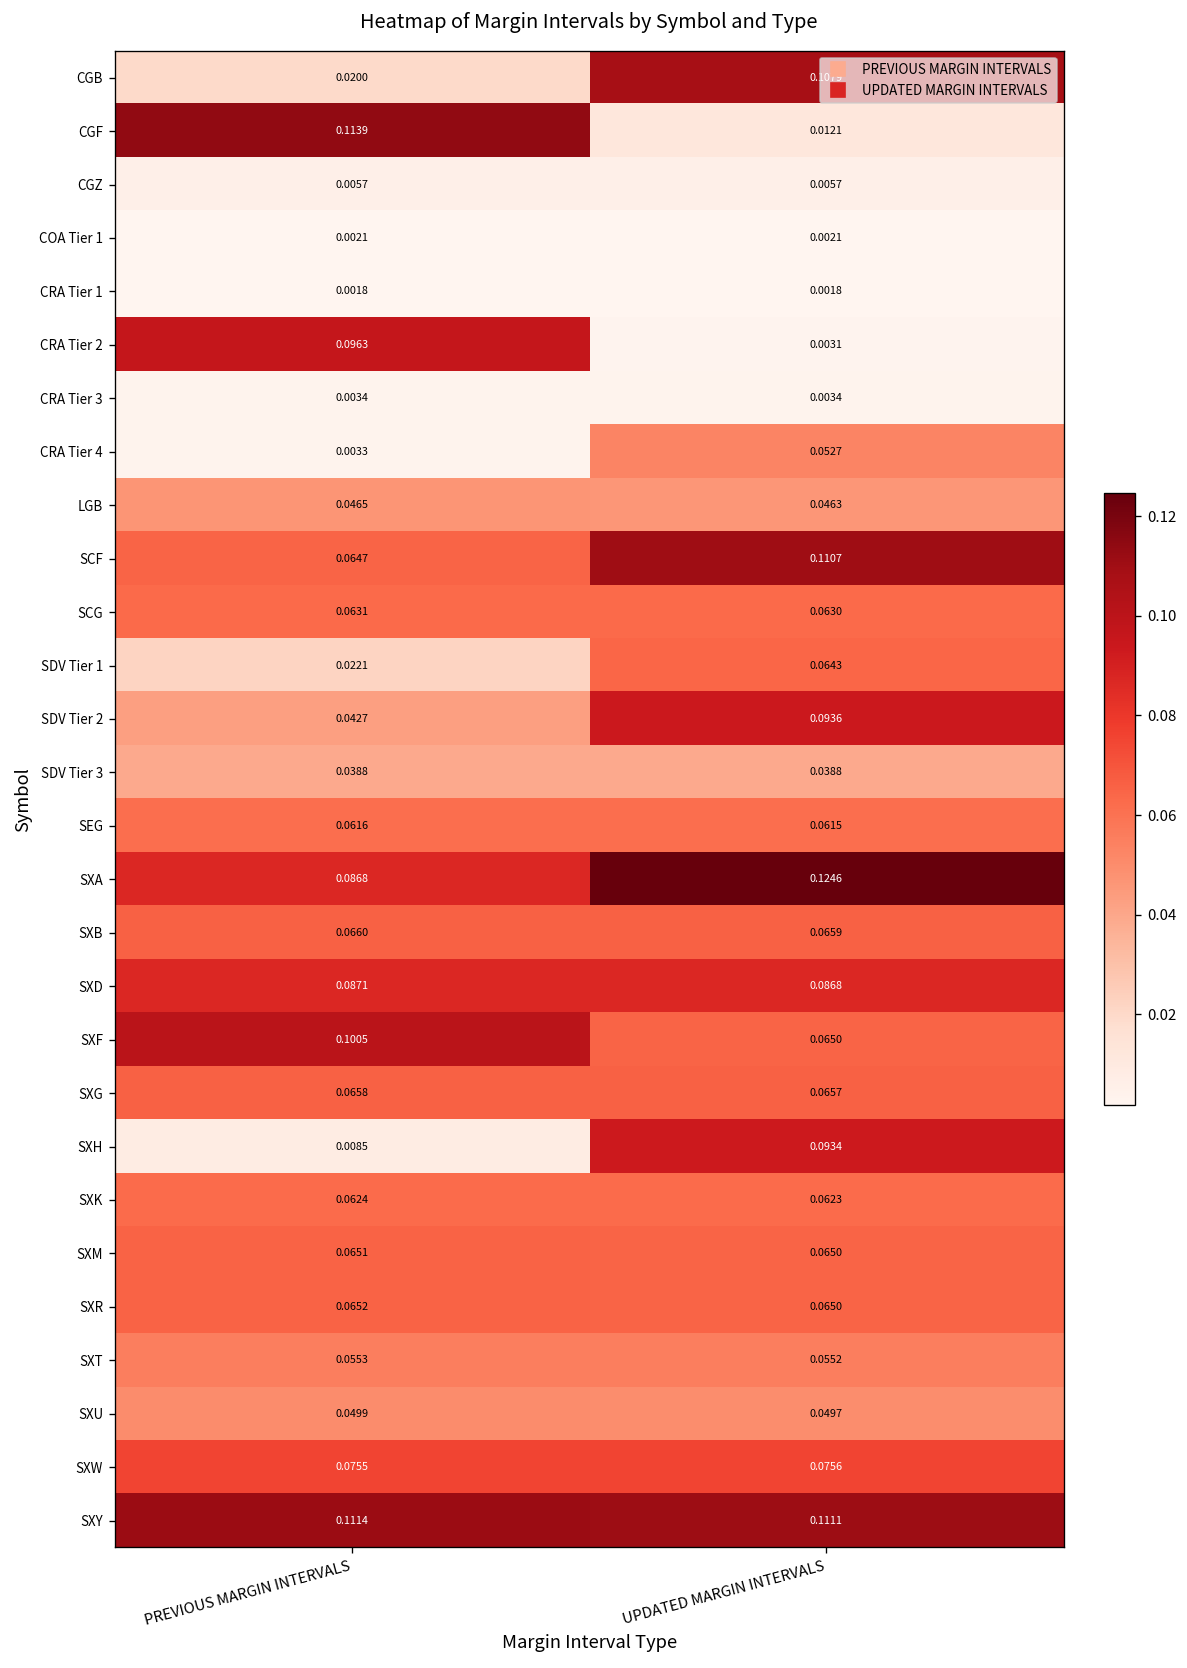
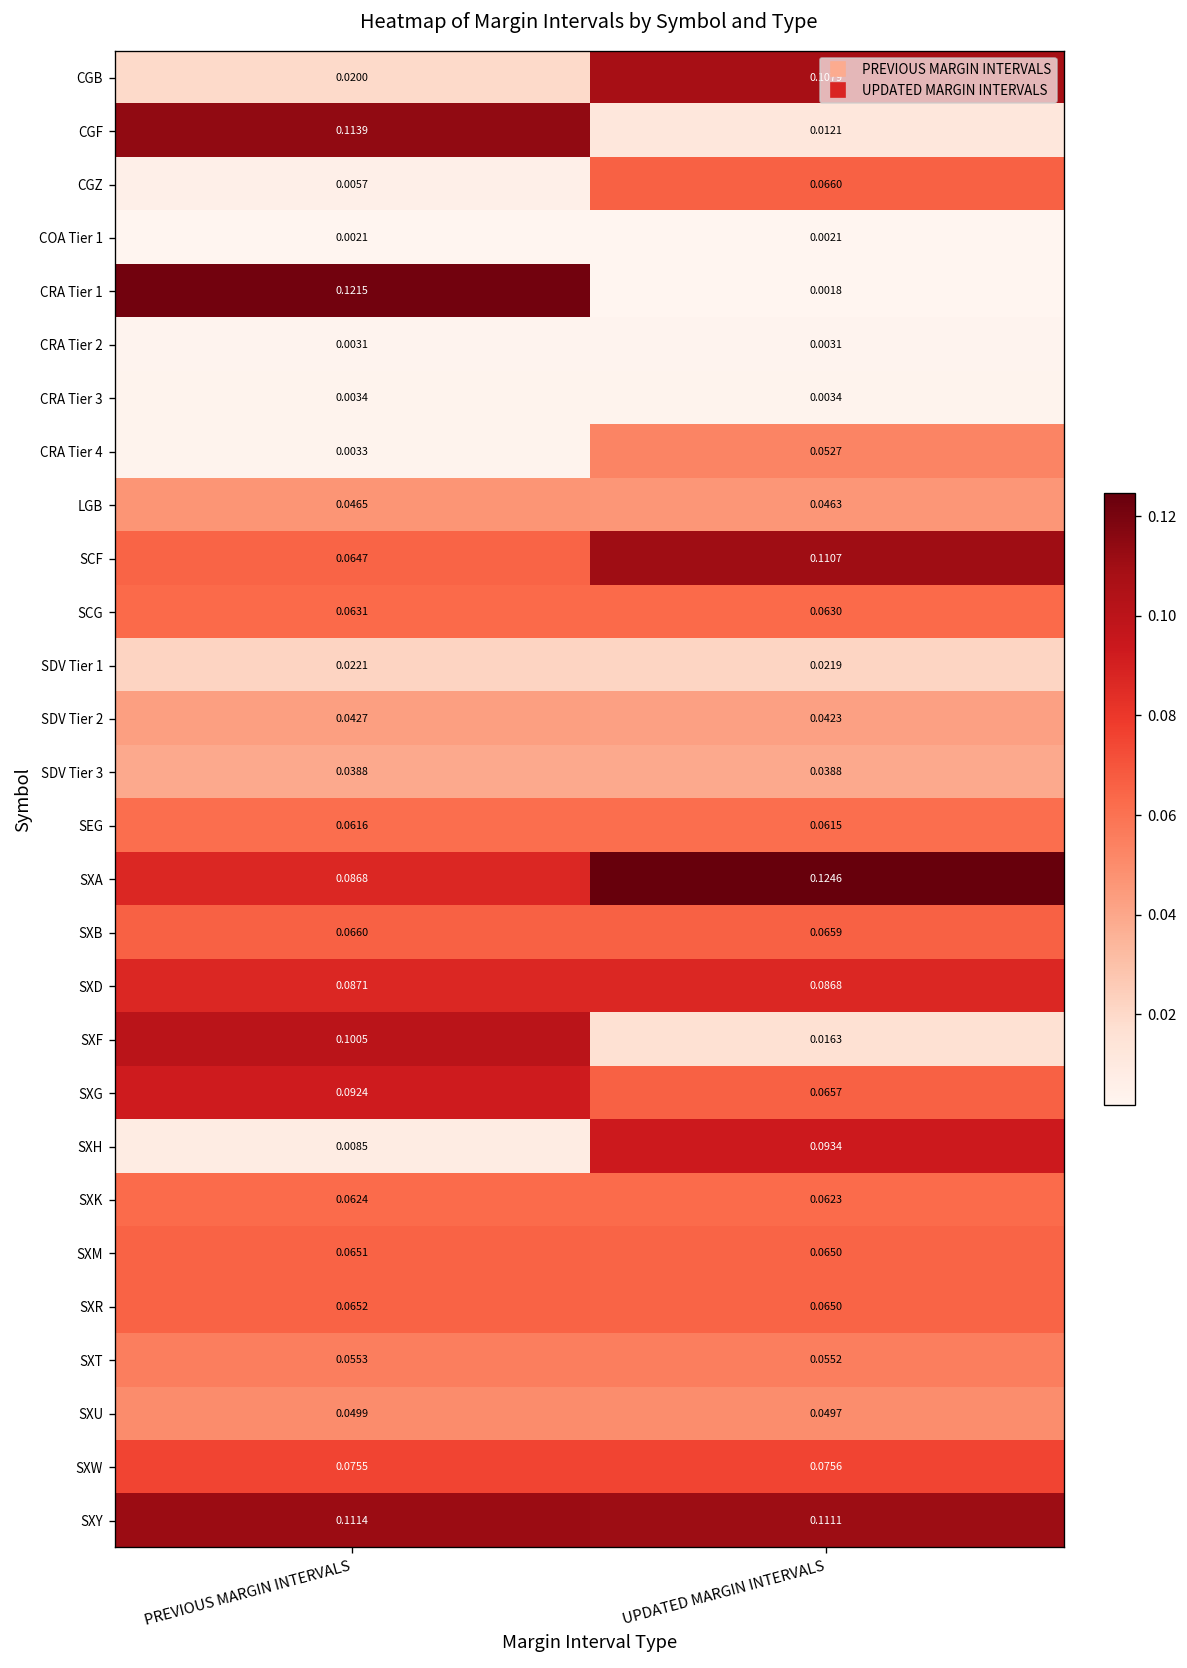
  {
    "CGB": {
      "PREVIOUS MARGIN INTERVALS": 0.0200
    },
    "CGF": {
      "PREVIOUS MARGIN INTERVALS": 0.1139,
      "UPDATED MARGIN INTERVALS": 0.0121
    },
    "CGZ": {
      "PREVIOUS MARGIN INTERVALS": 0.0057,
-     "UPDATED MARGIN INTERVALS": 0.0057
+     "UPDATED MARGIN INTERVALS": 0.0660
    },
    "COA Tier 1": {
      "PREVIOUS MARGIN INTERVALS": 0.0021,
      "UPDATED MARGIN INTERVALS": 0.0021
    },
    "CRA Tier 1": {
-     "PREVIOUS MARGIN INTERVALS": 0.0018,
+     "PREVIOUS MARGIN INTERVALS": 0.1215,
      "UPDATED MARGIN INTERVALS": 0.0018
    },
    "CRA Tier 2": {
-     "PREVIOUS MARGIN INTERVALS": 0.0963,
+     "PREVIOUS MARGIN INTERVALS": 0.0031,
      "UPDATED MARGIN INTERVALS": 0.0031
    },
    "CRA Tier 3": {
      "PREVIOUS MARGIN INTERVALS": 0.0034,
      "UPDATED MARGIN INTERVALS": 0.0034
    },
    "CRA Tier 4": {
      "PREVIOUS MARGIN INTERVALS": 0.0033,
      "UPDATED MARGIN INTERVALS": 0.0527
    },
    "LGB": {
      "PREVIOUS MARGIN INTERVALS": 0.0465,
      "UPDATED MARGIN INTERVALS": 0.0463
    },
    "SCF": {
      "PREVIOUS MARGIN INTERVALS": 0.0647,
      "UPDATED MARGIN INTERVALS": 0.1107
    },
    "SCG": {
      "PREVIOUS MARGIN INTERVALS": 0.0631,
      "UPDATED MARGIN INTERVALS": 0.0630
    },
    "SDV Tier 1": {
      "PREVIOUS MARGIN INTERVALS": 0.0221,
-     "UPDATED MARGIN INTERVALS": 0.0643
+     "UPDATED MARGIN INTERVALS": 0.0219
    },
    "SDV Tier 2": {
      "PREVIOUS MARGIN INTERVALS": 0.0427,
-     "UPDATED MARGIN INTERVALS": 0.0936
+     "UPDATED MARGIN INTERVALS": 0.0423
    },
    "SDV Tier 3": {
      "PREVIOUS MARGIN INTERVALS": 0.0388,
      "UPDATED MARGIN INTERVALS": 0.0388
    },
    "SEG": {
      "PREVIOUS MARGIN INTERVALS": 0.0616,
      "UPDATED MARGIN INTERVALS": 0.0615
    },
    "SXA": {
      "PREVIOUS MARGIN INTERVALS": 0.0868,
      "UPDATED MARGIN INTERVALS": 0.1246
    },
    "SXB": {
      "PREVIOUS MARGIN INTERVALS": 0.0660,
      "UPDATED MARGIN INTERVALS": 0.0659
    },
    "SXD": {
      "PREVIOUS MARGIN INTERVALS": 0.0871,
      "UPDATED MARGIN INTERVALS": 0.0868
    },
    "SXF": {
      "PREVIOUS MARGIN INTERVALS": 0.1005,
-     "UPDATED MARGIN INTERVALS": 0.0650
+     "UPDATED MARGIN INTERVALS": 0.0163
    },
    "SXG": {
-     "PREVIOUS MARGIN INTERVALS": 0.0658,
+     "PREVIOUS MARGIN INTERVALS": 0.0924,
      "UPDATED MARGIN INTERVALS": 0.0657
    },
    "SXH": {
      "PREVIOUS MARGIN INTERVALS": 0.0085,
      "UPDATED MARGIN INTERVALS": 0.0934
    },
    "SXK": {
      "PREVIOUS MARGIN INTERVALS": 0.0624,
      "UPDATED MARGIN INTERVALS": 0.0623
    },
    "SXM": {
      "PREVIOUS MARGIN INTERVALS": 0.0651,
      "UPDATED MARGIN INTERVALS": 0.0650
    },
    "SXR": {
      "PREVIOUS MARGIN INTERVALS": 0.0652,
      "UPDATED MARGIN INTERVALS": 0.0650
    },
    "SXT": {
      "PREVIOUS MARGIN INTERVALS": 0.0553,
      "UPDATED MARGIN INTERVALS": 0.0552
    },
    "SXU": {
      "PREVIOUS MARGIN INTERVALS": 0.0499,
      "UPDATED MARGIN INTERVALS": 0.0497
    },
    "SXW": {
      "PREVIOUS MARGIN INTERVALS": 0.0755,
      "UPDATED MARGIN INTERVALS": 0.0756
    },
    "SXY": {
      "PREVIOUS MARGIN INTERVALS": 0.1114,
      "UPDATED MARGIN INTERVALS": 0.1111
    }
  }
